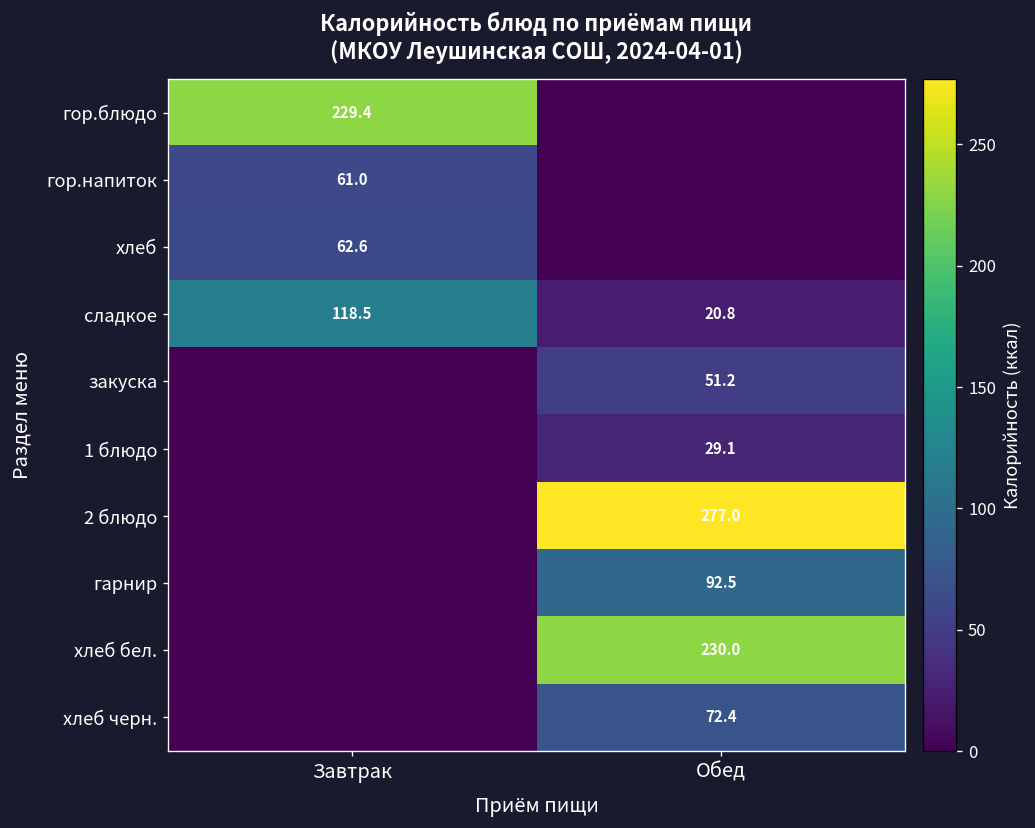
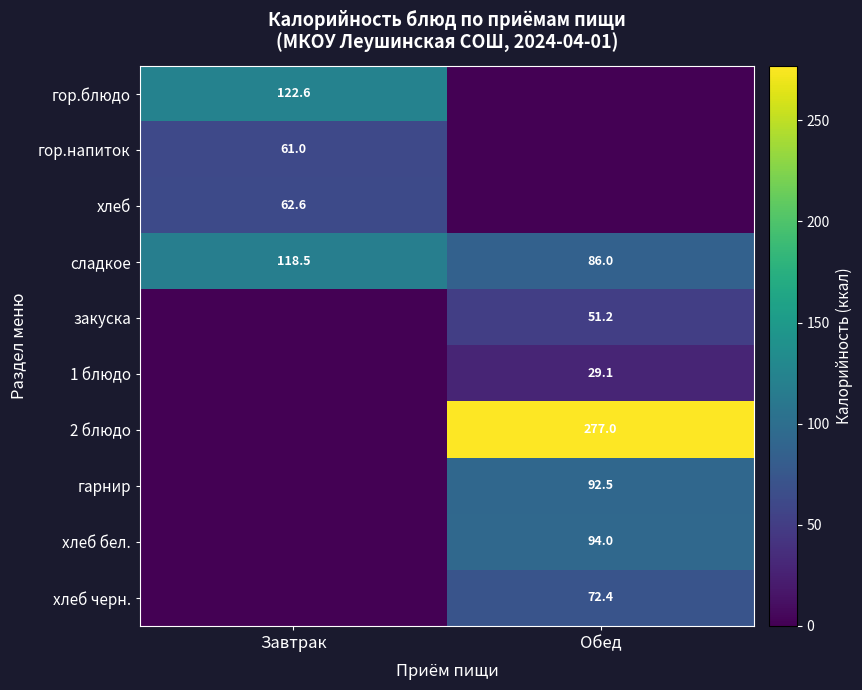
  {
    "гор.блюдо": {
-     "Завтрак": 229.4
+     "Завтрак": 122.6
    },
    "сладкое": {
-     "Обед": 20.8
+     "Обед": 86.0
    },
    "хлеб бел.": {
-     "Обед": 230.0
+     "Обед": 94.0
    }
  }
